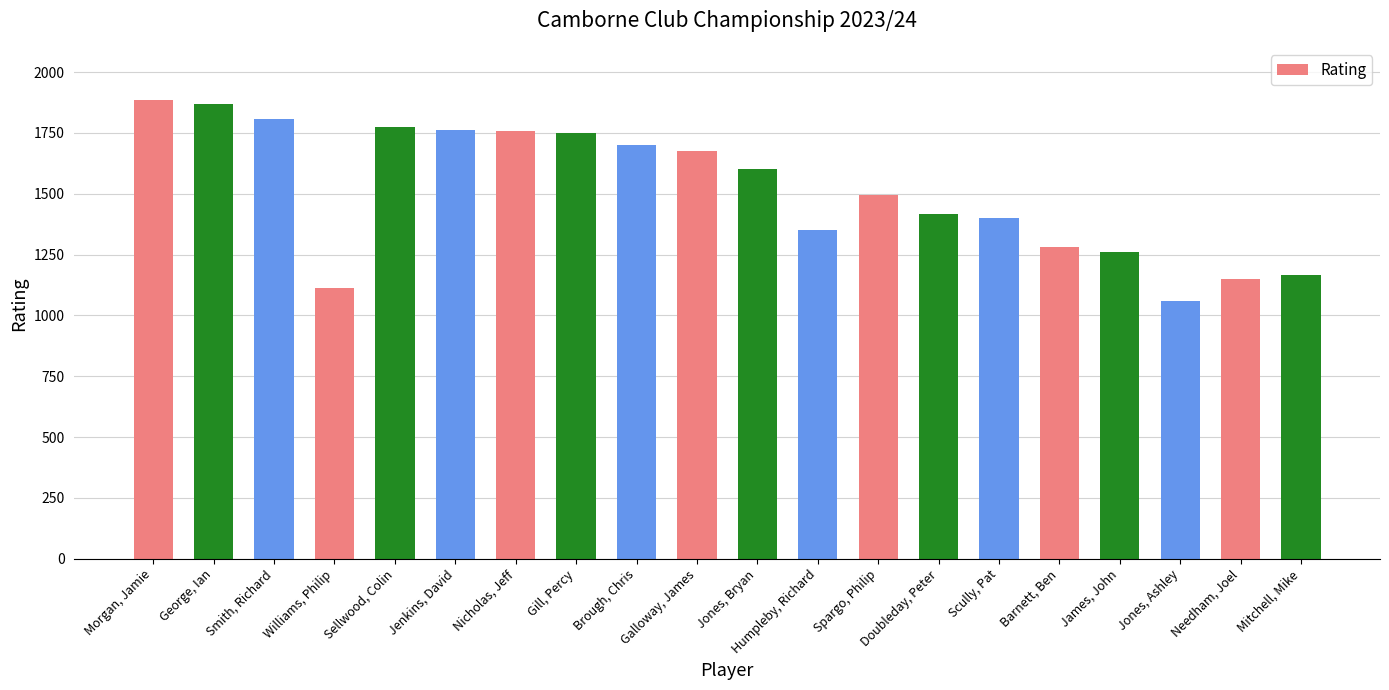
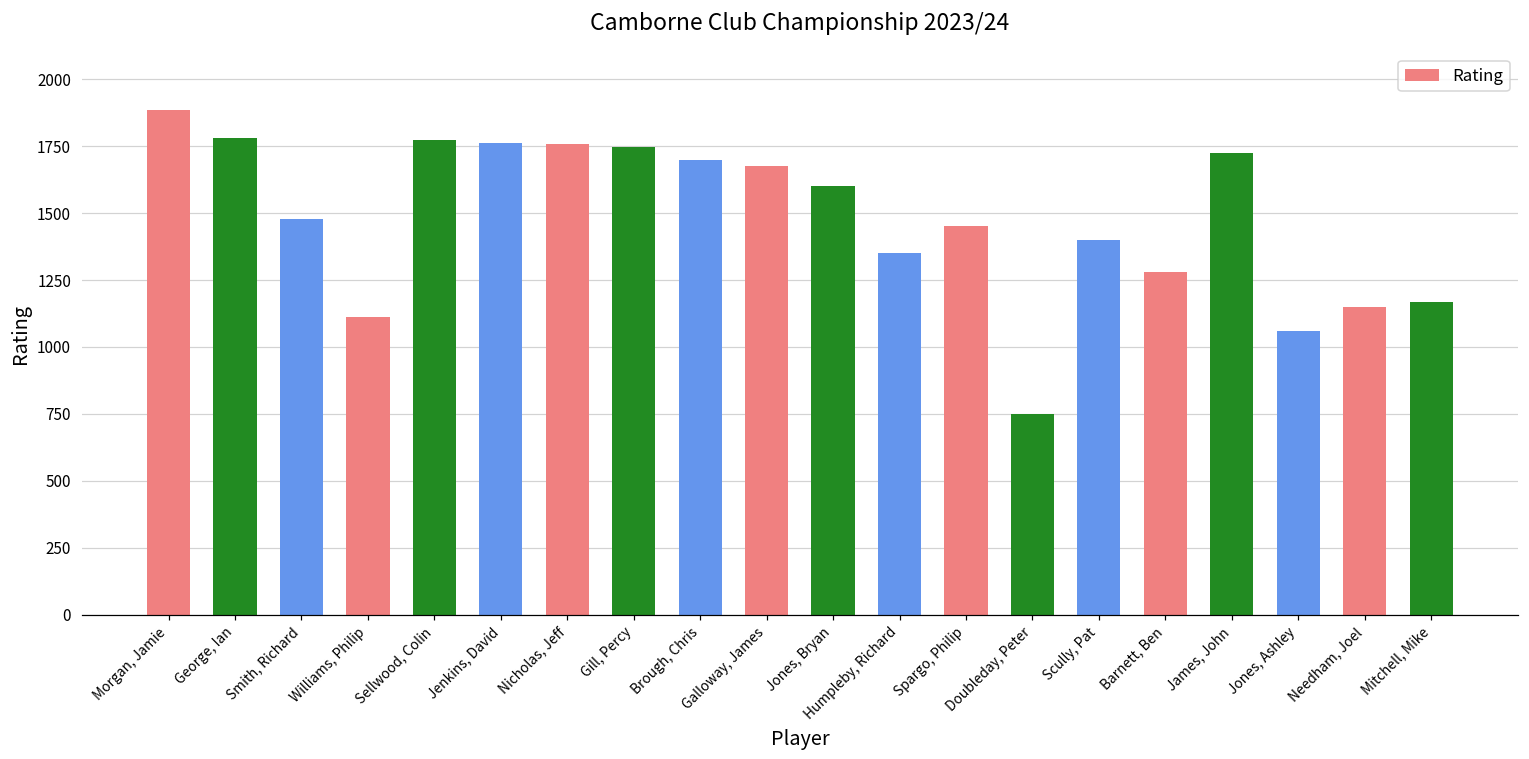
  {
    "Morgan, Jamie": 1890,
-   "George, Ian": 1870,
-   "Smith, Richard": 1810,
+   "George, Ian": 1780,
+   "Smith, Richard": 1480,
    "Williams, Philip": 1110,
    "Sellwood, Colin": 1770,
    "Jenkins, David": 1760,
    "Nicholas, Jeff": 1760,
    "Gill, Percy": 1750,
    "Brough, Chris": 1700,
    "Galloway, James": 1680,
    "Jones, Bryan": 1600,
    "Humpleby, Richard": 1350,
-   "Spargo, Philip": 1500,
-   "Doubleday, Peter": 1420,
+   "Spargo, Philip": 1450,
+   "Doubleday, Peter": 750,
    "Scully, Pat": 1400,
    "Barnett, Ben": 1280,
-   "James, John": 1260,
+   "James, John": 1730,
    "Jones, Ashley": 1060,
    "Needham, Joel": 1150,
    "Mitchell, Mike": 1170
  }
